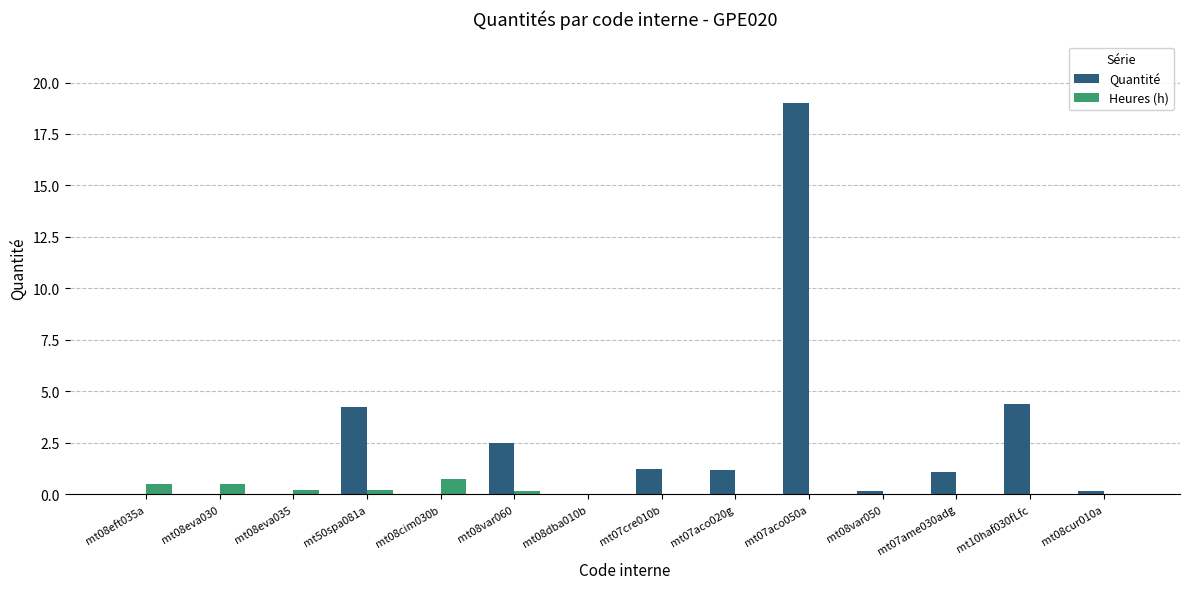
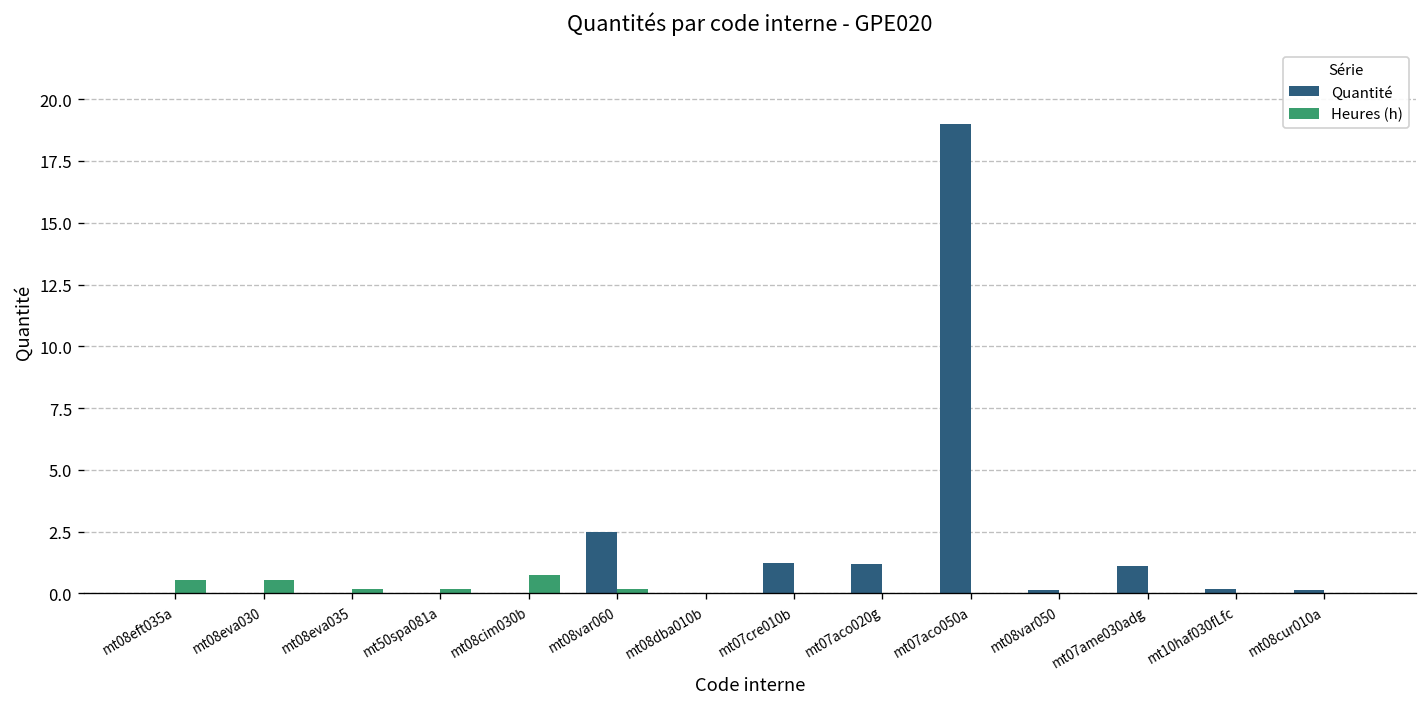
  {
    "Quantité": {
-     "mt50spa081a": 4.2,
+     "mt50spa081a": 0.0,
      "mt08var060": 2.5,
      "mt07cre010b": 1.2,
      "mt07aco020g": 1.2,
      "mt07aco050a": 19.0,
      "mt08var050": 0.2,
      "mt07ame030adg": 1.1,
-     "mt10haf030fLfc": 4.4,
+     "mt10haf030fLfc": 0.2,
      "mt08cur010a": 0.2
    },
    "Heures (h)": {
      "mt08eft035a": 0.5,
      "mt08eva030": 0.5,
      "mt08eva035": 0.2,
      "mt50spa081a": 0.2,
      "mt08cim030b": 0.7,
      "mt08var060": 0.2,
      "mt08dba010b": 0.0,
      "mt07cre010b": 0.0,
      "mt07aco020g": 0.0,
      "mt07aco050a": 0.0,
      "mt08var050": 0.0,
      "mt07ame030adg": 0.0,
      "mt10haf030fLfc": 0.0,
      "mt08cur010a": 0.0
    }
  }
